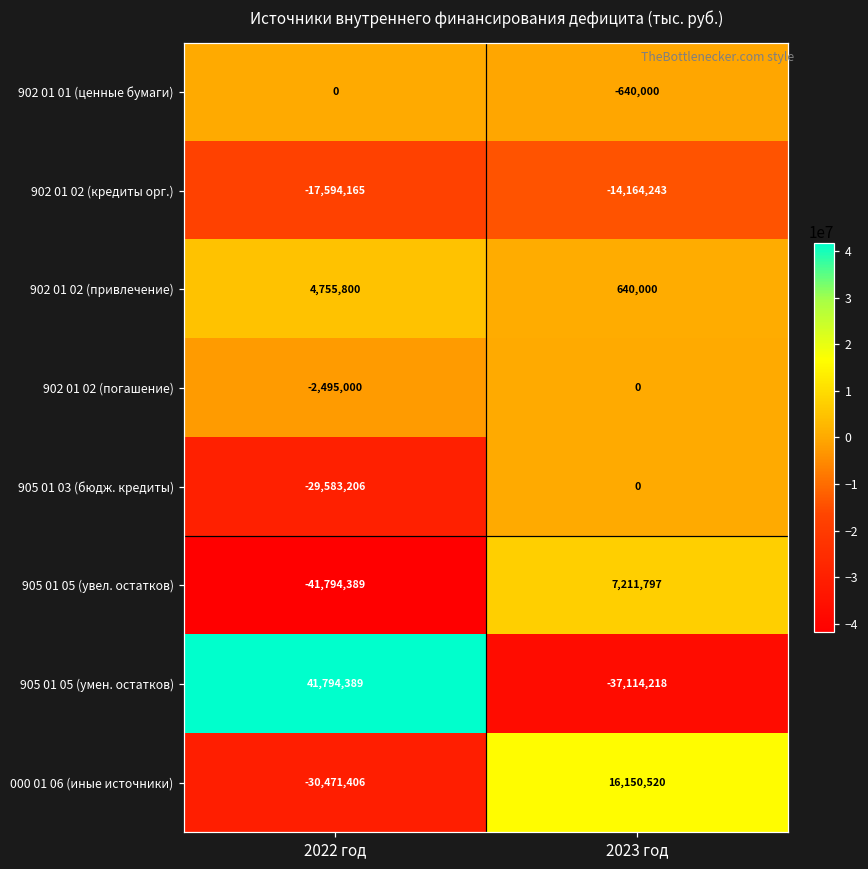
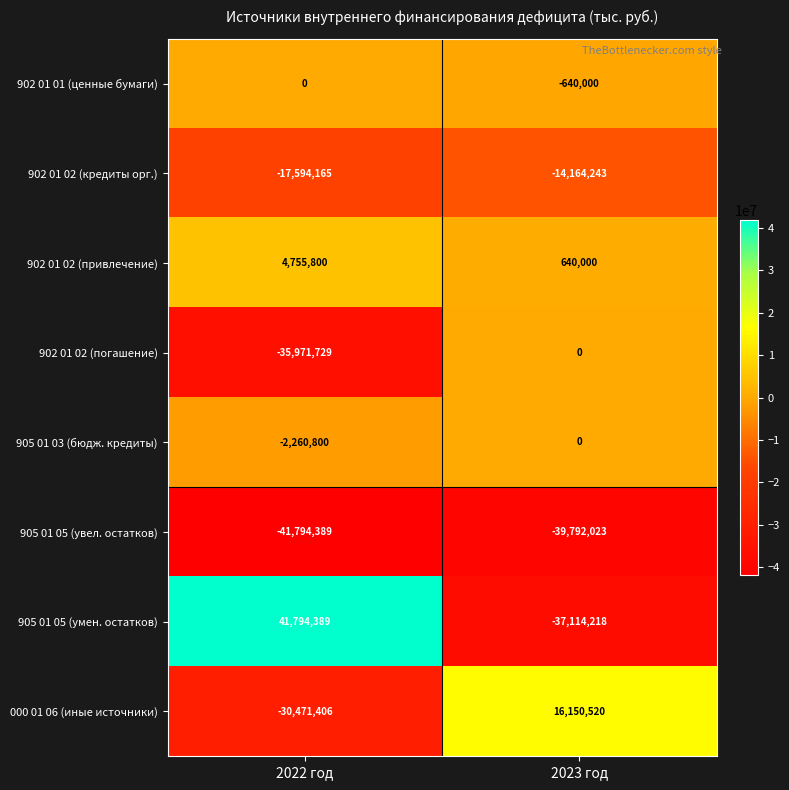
  {
    "902 01 01 (ценные бумаги)": {
      "2022 год": "0"
    },
    "902 01 02 (кредиты орг.)": {
      "2022 год": "-17,594,165",
      "2023 год": "-14,164,243"
    },
    "902 01 02 (привлечение)": {
      "2022 год": "4,755,800",
      "2023 год": "640,000"
    },
    "902 01 02 (погашение)": {
-     "2022 год": "-2,495,000",
+     "2022 год": "-35,971,729",
      "2023 год": "0"
    },
    "905 01 03 (бюдж. кредиты)": {
-     "2022 год": "-29,583,206",
+     "2022 год": "-2,260,800",
      "2023 год": "0"
    },
    "905 01 05 (увел. остатков)": {
      "2022 год": "-41,794,389",
-     "2023 год": "7,211,797"
+     "2023 год": "-39,792,023"
    },
    "905 01 05 (умен. остатков)": {
      "2022 год": "41,794,389",
      "2023 год": "-37,114,218"
    },
    "000 01 06 (иные источники)": {
      "2022 год": "-30,471,406",
      "2023 год": "16,150,520"
    }
  }
